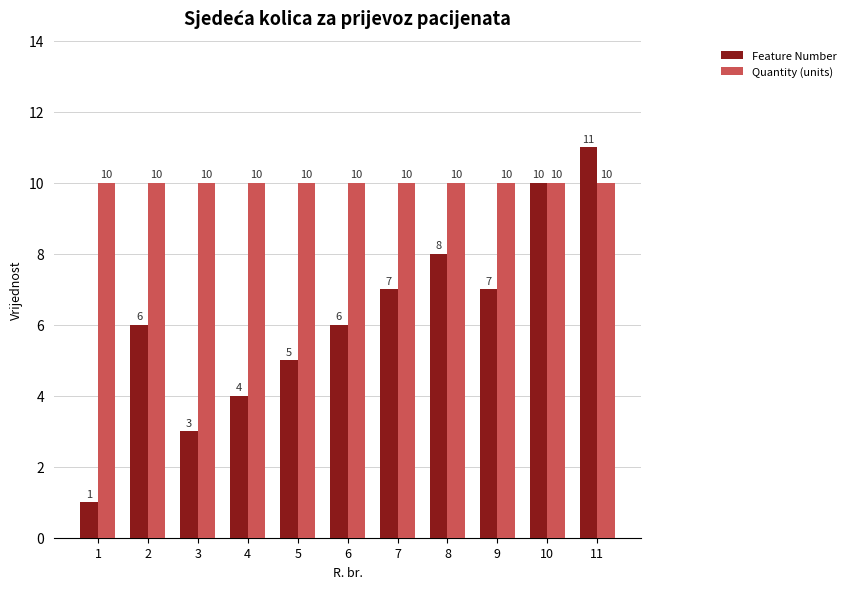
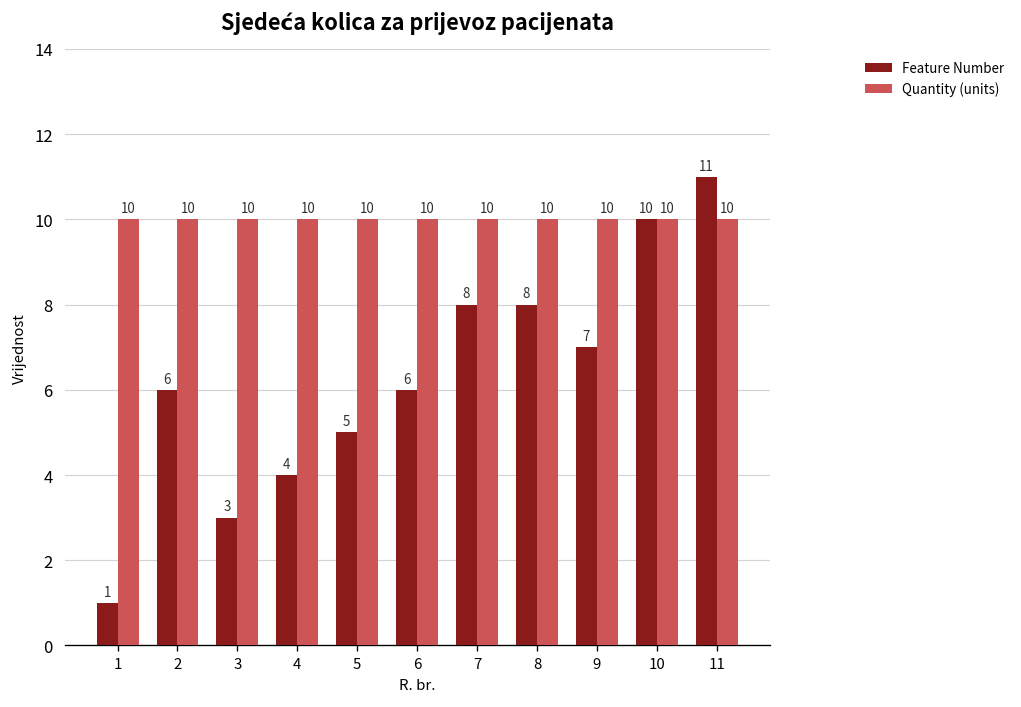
  {
    "Feature Number": {
      "1": 1,
      "2": 6,
      "3": 3,
      "4": 4,
      "5": 5,
      "6": 6,
-     "7": 7,
+     "7": 8,
      "8": 8,
      "9": 7,
      "10": 10,
      "11": 11
    },
    "Quantity (units)": {
      "1": 10,
      "2": 10,
      "3": 10,
      "4": 10,
      "5": 10,
      "6": 10,
      "7": 10,
      "8": 10,
      "9": 10,
      "10": 10,
      "11": 10
    }
  }
